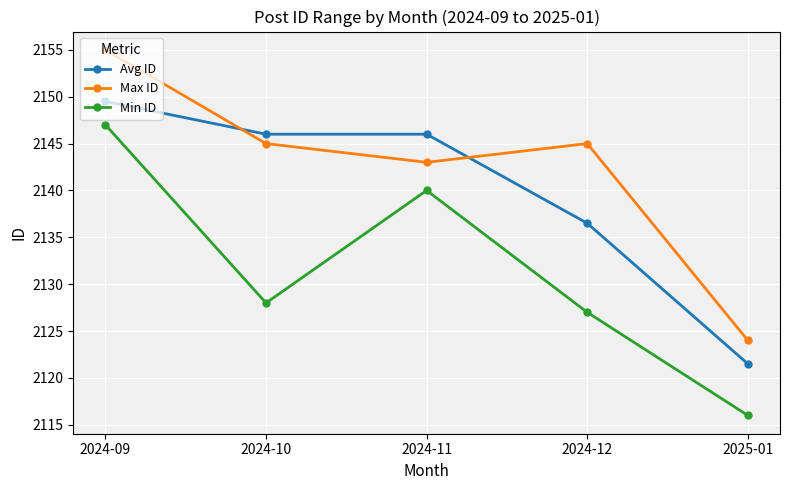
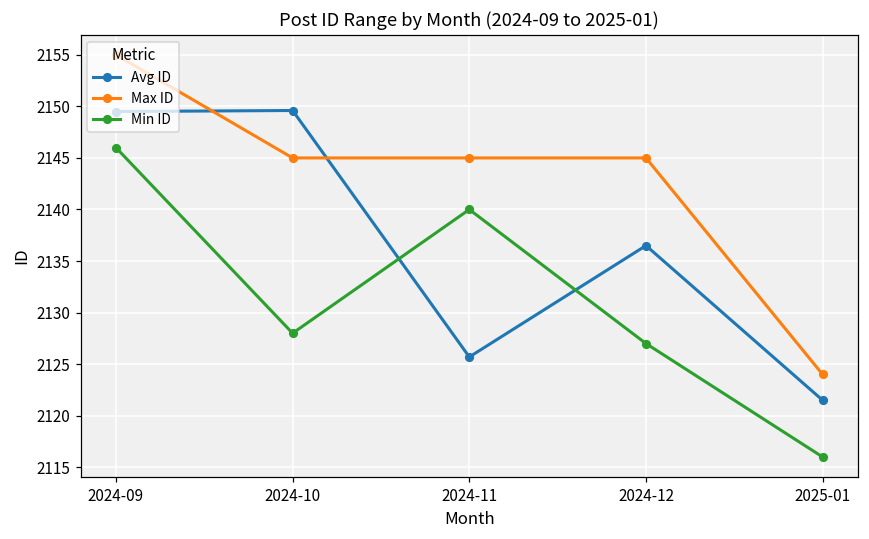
  {
    "Avg ID": {
-     "2024-10": 2146,
-     "2024-11": 2146,
+     "2024-10": 2150,
+     "2024-11": 2126,
      "2024-12": 2137,
      "2025-01": 2122
    },
    "Max ID": {
      "2024-10": 2145,
-     "2024-11": 2143,
+     "2024-11": 2145,
      "2024-12": 2145,
      "2025-01": 2124
    },
    "Min ID": {
-     "2024-09": 2147,
+     "2024-09": 2146,
      "2024-10": 2128,
      "2024-11": 2140,
      "2024-12": 2127,
      "2025-01": 2116
    }
  }
